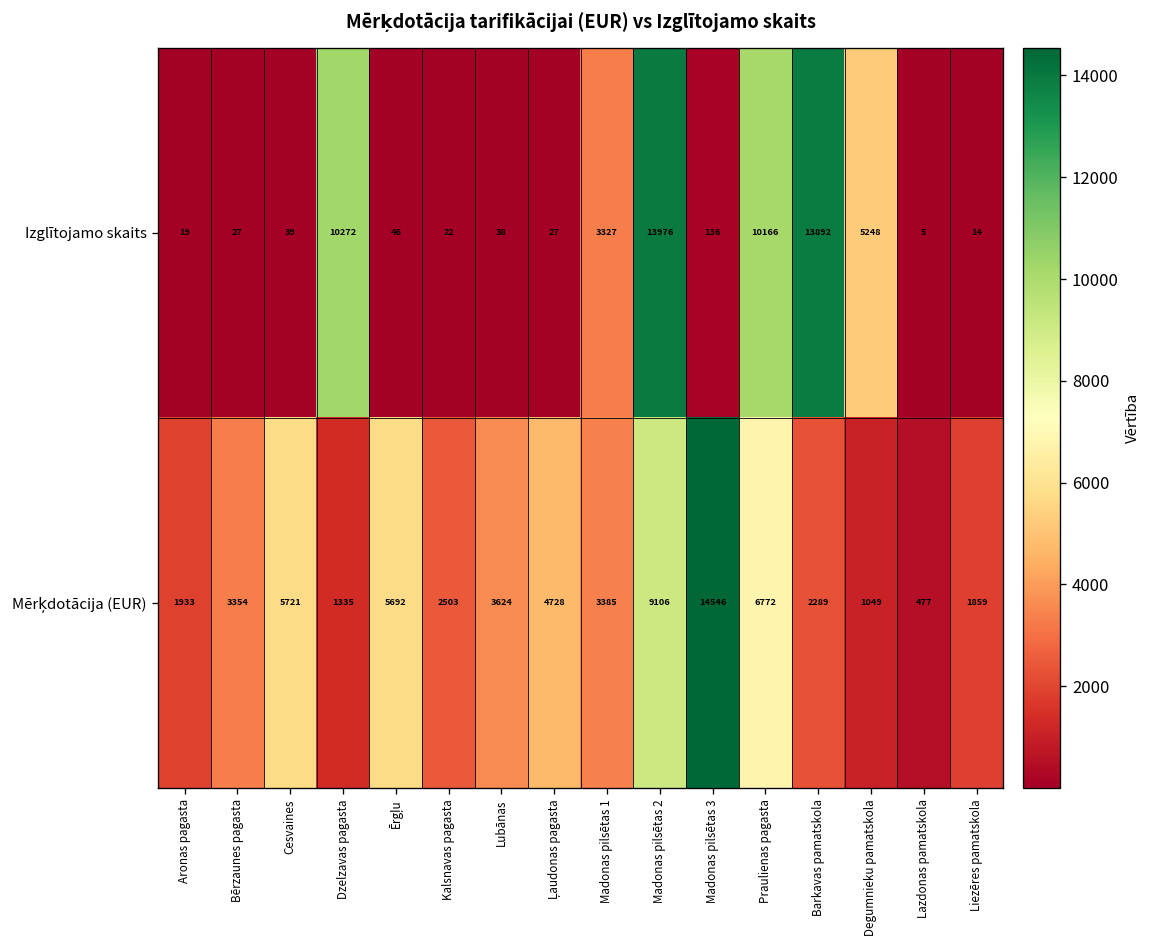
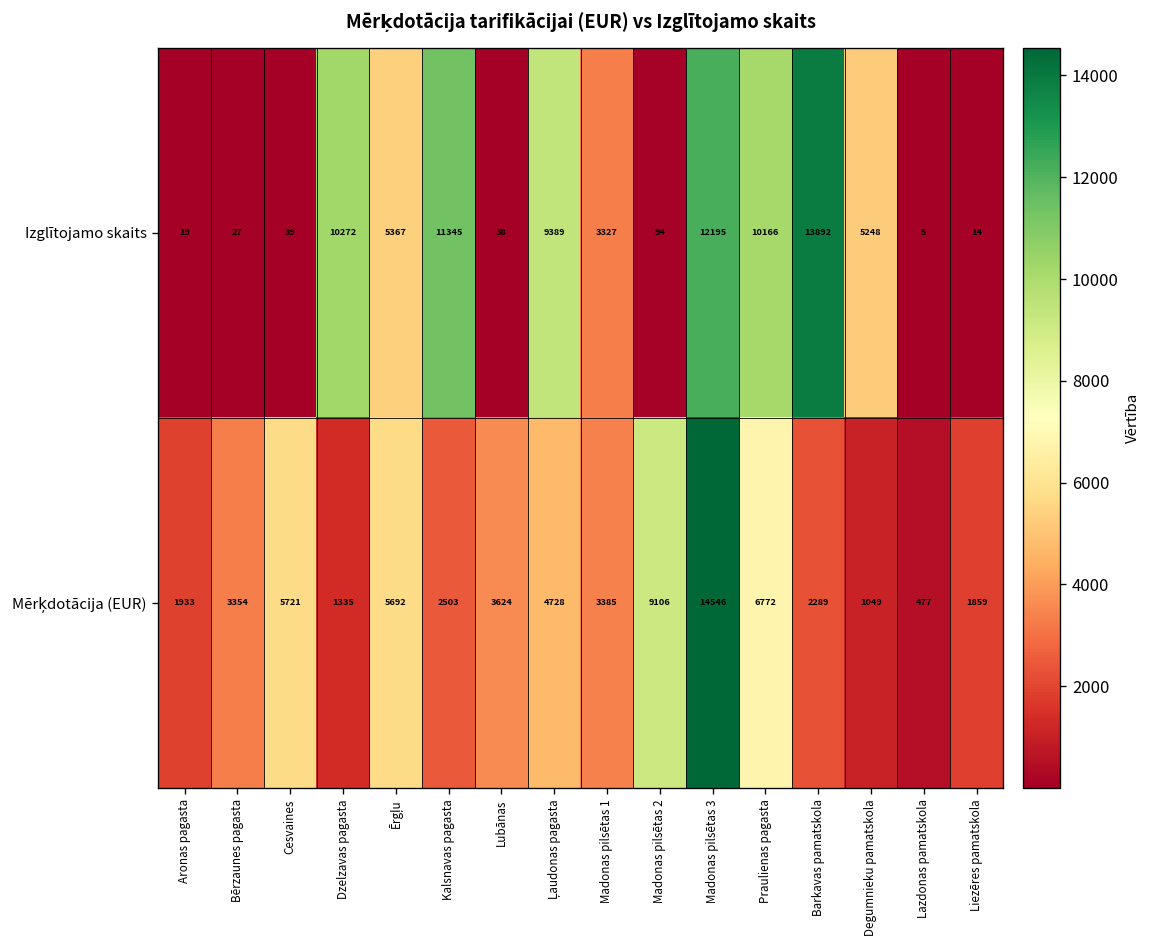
  {
    "Izglītojamo skaits": {
      "Aronas pagasta": 19,
      "Bērzaunes pagasta": 27,
      "Cesvaines": 39,
      "Dzelzavas pagasta": 10272,
-     "Ērgļu": 46,
-     "Kalsnavas pagasta": 22,
+     "Ērgļu": 5367,
+     "Kalsnavas pagasta": 11345,
      "Lubānas": 38,
-     "Ļaudonas pagasta": 27,
+     "Ļaudonas pagasta": 9389,
      "Madonas pilsētas 1": 3327,
-     "Madonas pilsētas 2": 13976,
-     "Madonas pilsētas 3": 136,
+     "Madonas pilsētas 2": 94,
+     "Madonas pilsētas 3": 12195,
      "Praulienas pagasta": 10166,
      "Barkavas pamatskola": 13892,
      "Degumnieku pamatskola": 5248,
      "Lazdonas pamatskola": 5,
      "Liezēres pamatskola": 14
    },
    "Mērķdotācija (EUR)": {
      "Aronas pagasta": 1933,
      "Bērzaunes pagasta": 3354,
      "Cesvaines": 5721,
      "Dzelzavas pagasta": 1335,
      "Ērgļu": 5692,
      "Kalsnavas pagasta": 2503,
      "Lubānas": 3624,
      "Ļaudonas pagasta": 4728,
      "Madonas pilsētas 1": 3385,
      "Madonas pilsētas 2": 9106,
      "Madonas pilsētas 3": 14546,
      "Praulienas pagasta": 6772,
      "Barkavas pamatskola": 2289,
      "Degumnieku pamatskola": 1049,
      "Lazdonas pamatskola": 477,
      "Liezēres pamatskola": 1859
    }
  }
